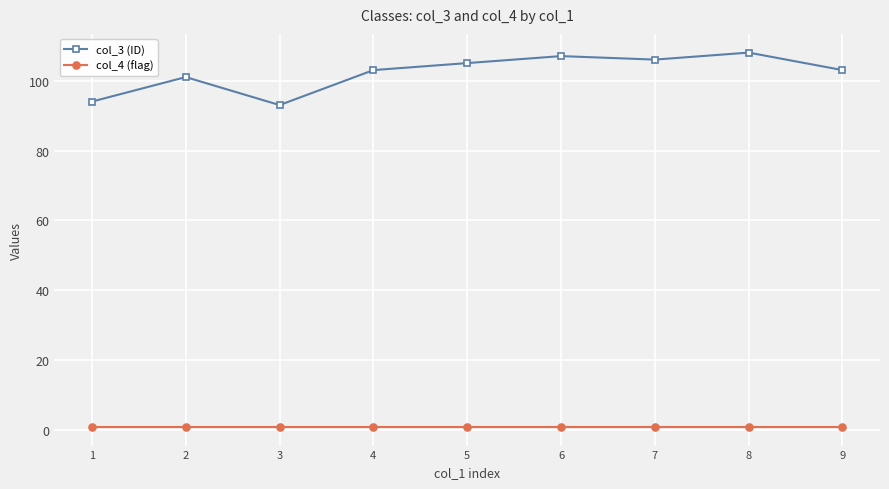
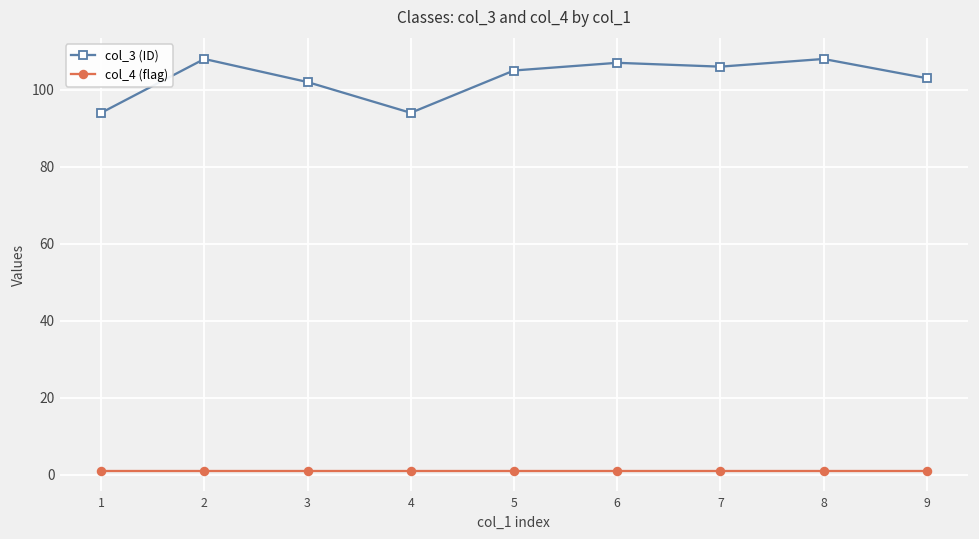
  {
    "col_3 (ID)": {
      "1": 94,
-     "2": 101,
-     "3": 93,
-     "4": 103,
+     "2": 108,
+     "3": 102,
+     "4": 94,
      "5": 105,
      "6": 107,
      "7": 106,
      "8": 108,
      "9": 103
    },
    "col_4 (flag)": {
      "1": 1,
      "2": 1,
      "3": 1,
      "4": 1,
      "5": 1,
      "6": 1,
      "7": 1,
      "8": 1,
      "9": 1
    }
  }
